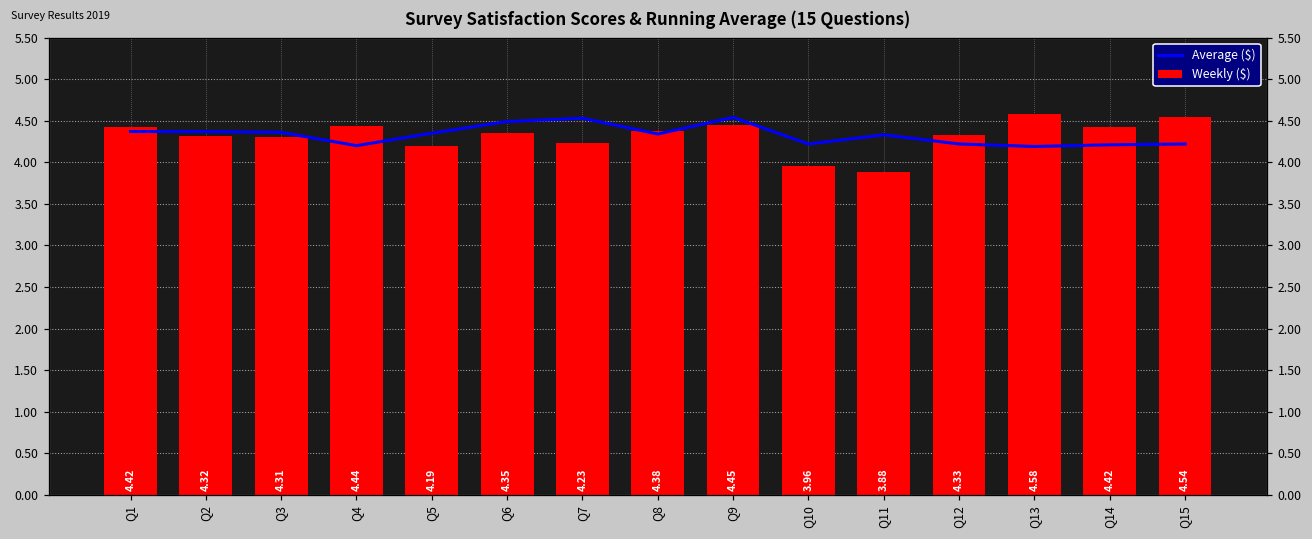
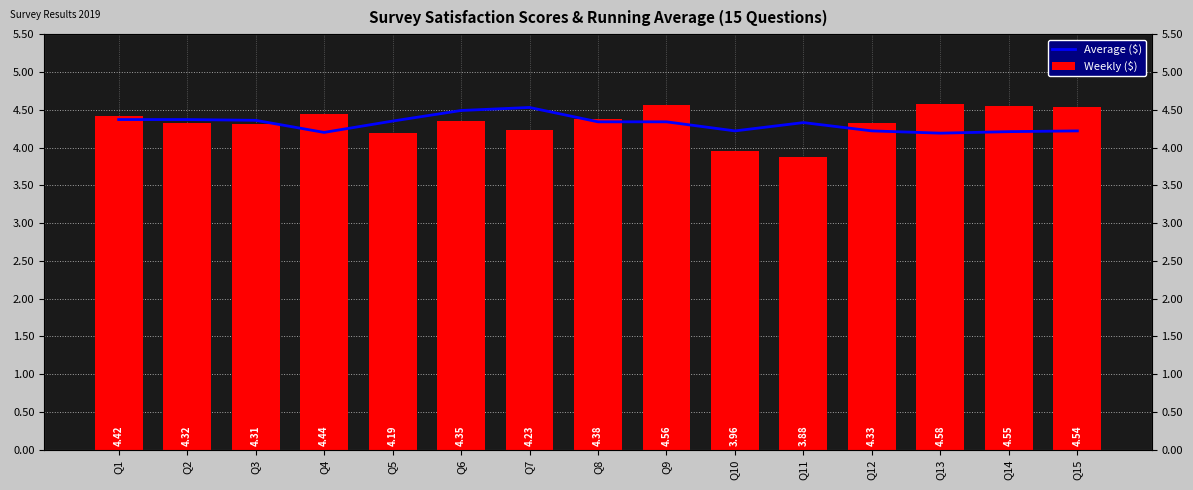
  {
    "Average ($)": {
      "Q1": 4.4,
      "Q2": 4.4,
      "Q3": 4.4,
      "Q4": 4.2,
      "Q5": 4.4,
      "Q6": 4.5,
      "Q7": 4.5,
      "Q8": 4.3,
-     "Q9": 4.5,
+     "Q9": 4.3,
      "Q10": 4.2,
      "Q11": 4.3,
      "Q12": 4.2,
      "Q13": 4.2,
      "Q14": 4.2,
      "Q15": 4.2
    },
    "Weekly ($)": {
      "Q1": 4.42,
      "Q2": 4.32,
      "Q3": 4.31,
      "Q4": 4.44,
      "Q5": 4.19,
      "Q6": 4.35,
      "Q7": 4.23,
      "Q8": 4.38,
-     "Q9": 4.45,
+     "Q9": 4.56,
      "Q10": 3.96,
      "Q11": 3.88,
      "Q12": 4.33,
      "Q13": 4.58,
-     "Q14": 4.42,
+     "Q14": 4.55,
      "Q15": 4.54
    }
  }
